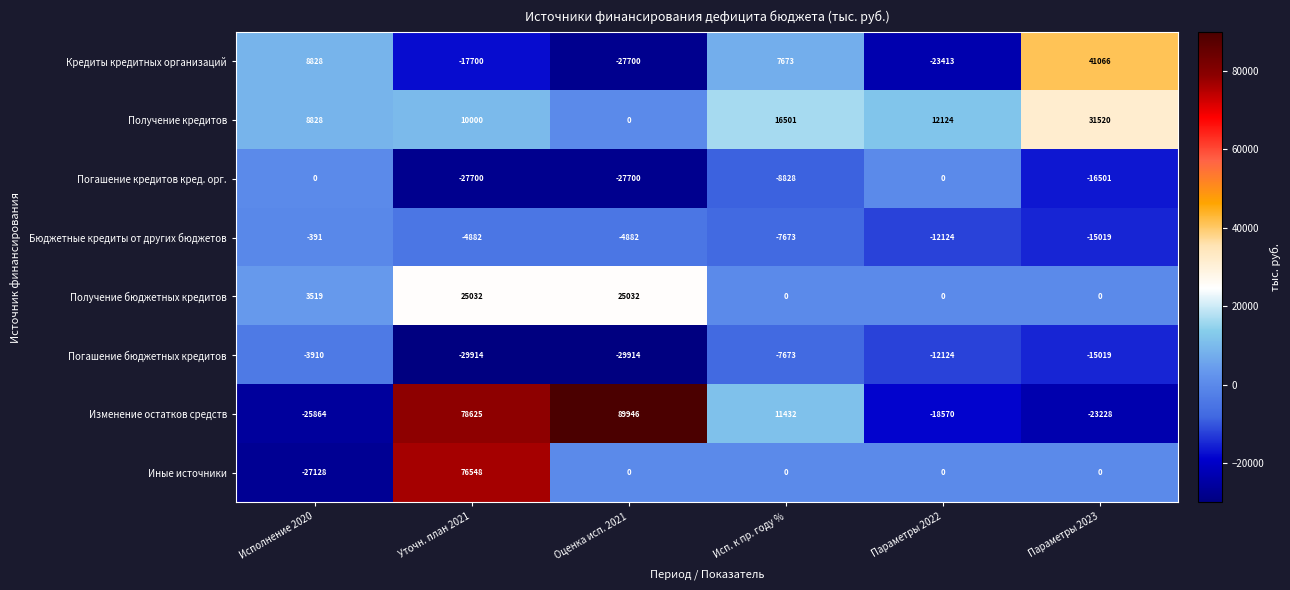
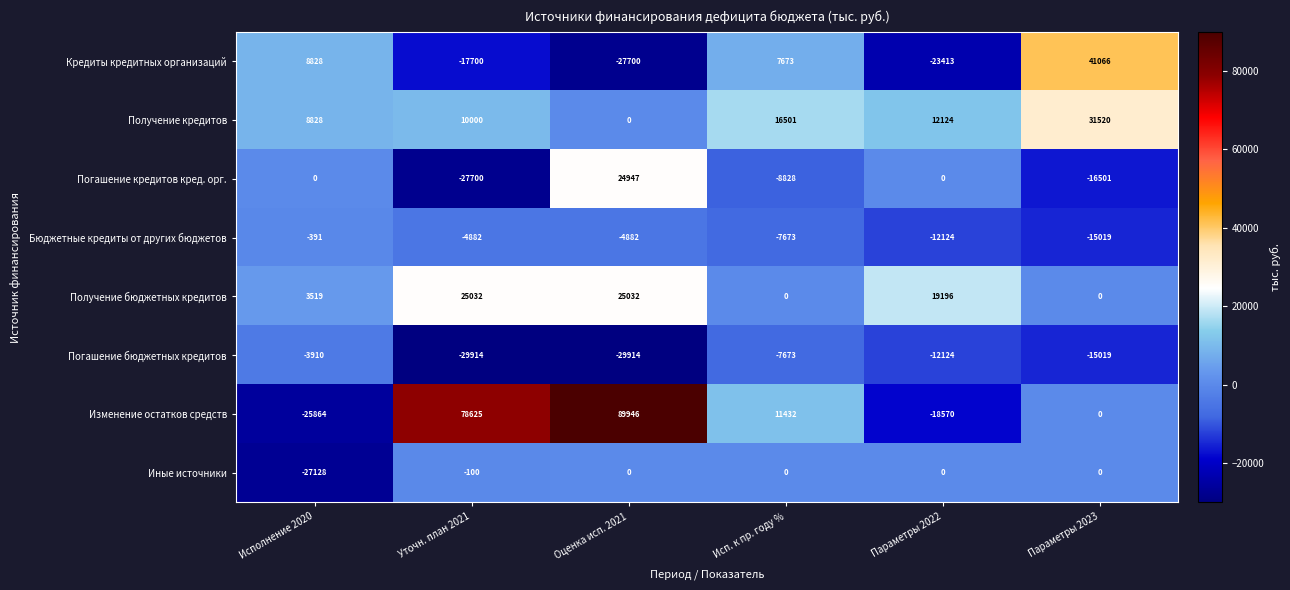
  {
    "Кредиты кредитных организаций": {
      "Исполнение 2020": 8828,
      "Уточн. план 2021": -17700,
      "Оценка исп. 2021": -27700,
      "Исп. к пр. году %": 7673,
      "Параметры 2022": -23413,
      "Параметры 2023": 41066
    },
    "Получение кредитов": {
      "Исполнение 2020": 8828,
      "Уточн. план 2021": 10000,
      "Оценка исп. 2021": 0,
      "Исп. к пр. году %": 16501,
      "Параметры 2022": 12124,
      "Параметры 2023": 31520
    },
    "Погашение кредитов кред. орг.": {
      "Исполнение 2020": 0,
      "Уточн. план 2021": -27700,
-     "Оценка исп. 2021": -27700,
+     "Оценка исп. 2021": 24947,
      "Исп. к пр. году %": -8828,
      "Параметры 2022": 0,
      "Параметры 2023": -16501
    },
    "Бюджетные кредиты от других бюджетов": {
      "Исполнение 2020": -391,
      "Уточн. план 2021": -4882,
      "Оценка исп. 2021": -4882,
      "Исп. к пр. году %": -7673,
      "Параметры 2022": -12124,
      "Параметры 2023": -15019
    },
    "Получение бюджетных кредитов": {
      "Исполнение 2020": 3519,
      "Уточн. план 2021": 25032,
      "Оценка исп. 2021": 25032,
      "Исп. к пр. году %": 0,
-     "Параметры 2022": 0,
+     "Параметры 2022": 19196,
      "Параметры 2023": 0
    },
    "Погашение бюджетных кредитов": {
      "Исполнение 2020": -3910,
      "Уточн. план 2021": -29914,
      "Оценка исп. 2021": -29914,
      "Исп. к пр. году %": -7673,
      "Параметры 2022": -12124,
      "Параметры 2023": -15019
    },
    "Изменение остатков средств": {
      "Исполнение 2020": -25864,
      "Уточн. план 2021": 78625,
      "Оценка исп. 2021": 89946,
      "Исп. к пр. году %": 11432,
      "Параметры 2022": -18570,
-     "Параметры 2023": -23228
+     "Параметры 2023": 0
    },
    "Иные источники": {
      "Исполнение 2020": -27128,
-     "Уточн. план 2021": 76548,
+     "Уточн. план 2021": -100,
      "Оценка исп. 2021": 0,
      "Исп. к пр. году %": 0,
      "Параметры 2022": 0,
      "Параметры 2023": 0
    }
  }
